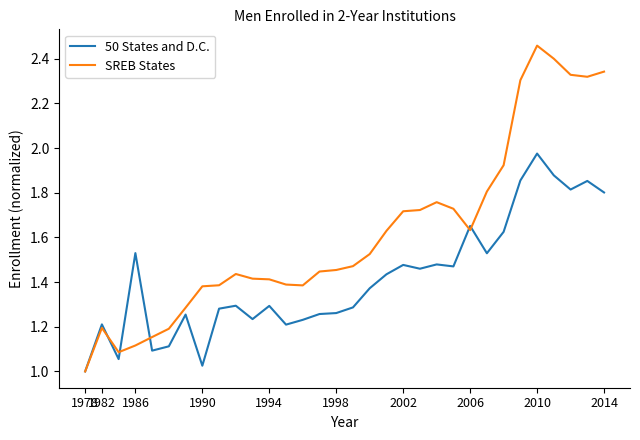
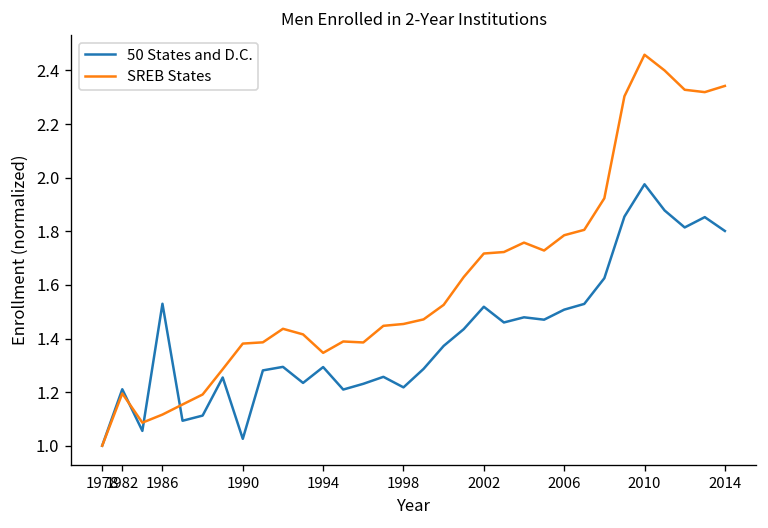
  {
    "50 States and D.C.": {
      "1986": 1.53,
      "1990": 1.03,
      "1994": 1.29,
-     "1998": 1.26,
-     "2002": 1.48,
-     "2006": 1.65,
+     "1998": 1.22,
+     "2002": 1.52,
+     "2006": 1.51,
      "2010": 1.98,
      "2014": 1.80
    },
    "SREB States": {
      "1986": 1.12,
      "1990": 1.38,
-     "1994": 1.41,
+     "1994": 1.35,
      "1998": 1.45,
      "2002": 1.72,
-     "2006": 1.63,
+     "2006": 1.79,
      "2010": 2.46,
      "2014": 2.34
    }
  }
